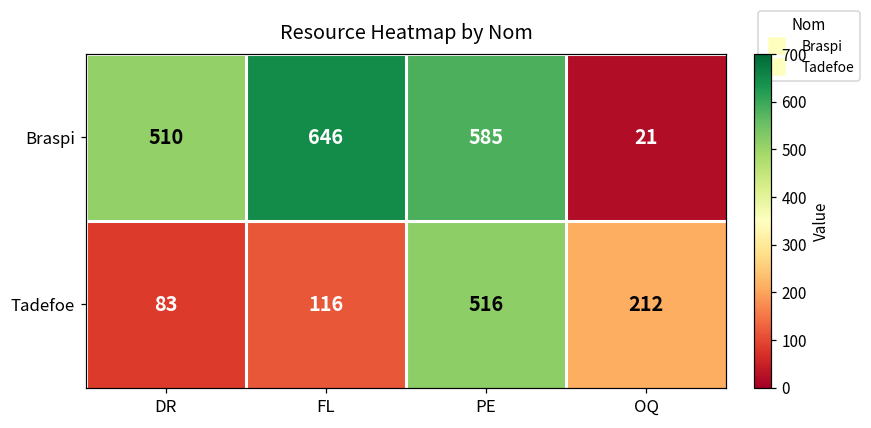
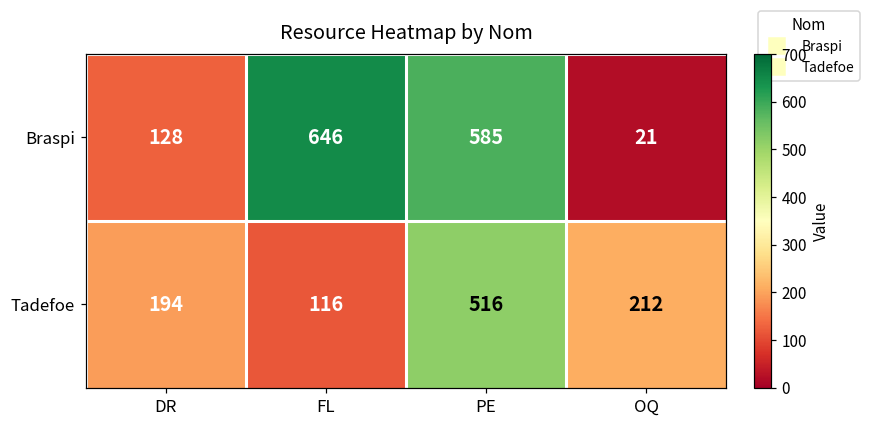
  {
    "Braspi": {
-     "DR": 510,
+     "DR": 128,
      "FL": 646,
      "PE": 585,
      "OQ": 21
    },
    "Tadefoe": {
-     "DR": 83,
+     "DR": 194,
      "FL": 116,
      "PE": 516,
      "OQ": 212
    }
  }
